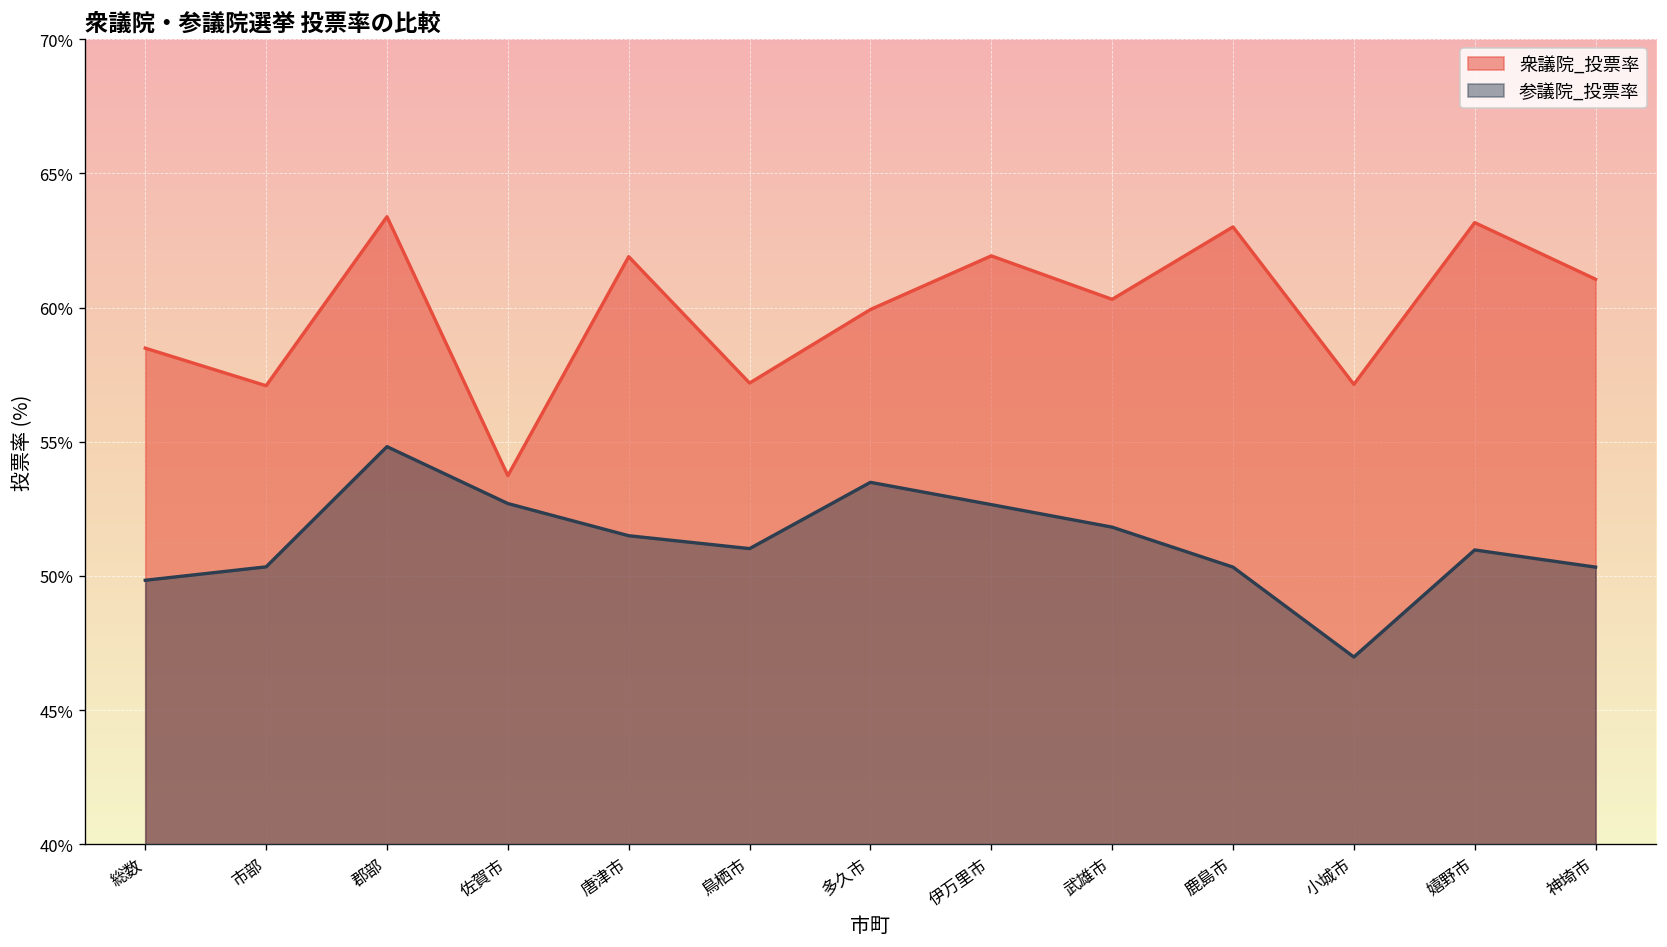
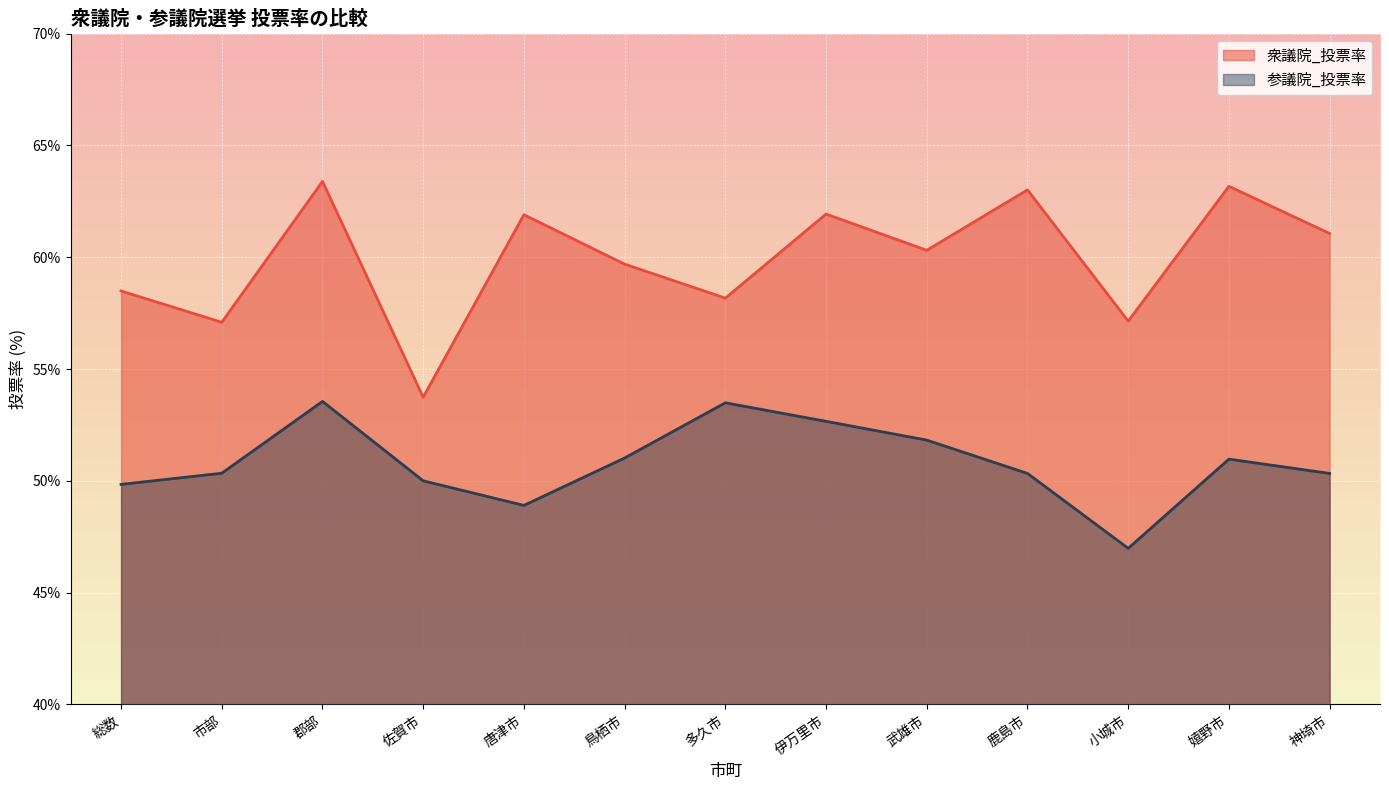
  {
    "衆議院_投票率": {
      "総数": "58.5%",
      "市部": "57.1%",
      "郡部": "63.4%",
      "佐賀市": "53.7%",
      "唐津市": "61.9%",
-     "鳥栖市": "57.2%",
-     "多久市": "59.9%",
+     "鳥栖市": "59.7%",
+     "多久市": "58.2%",
      "伊万里市": "61.9%",
      "武雄市": "60.3%",
      "鹿島市": "63.0%",
      "小城市": "57.1%",
      "嬉野市": "63.2%",
      "神埼市": "61.1%"
    },
    "参議院_投票率": {
      "総数": "49.8%",
      "市部": "50.3%",
-     "郡部": "54.8%",
-     "佐賀市": "52.7%",
-     "唐津市": "51.5%",
+     "郡部": "53.6%",
+     "佐賀市": "50.0%",
+     "唐津市": "48.9%",
      "鳥栖市": "51.0%",
      "多久市": "53.5%",
      "伊万里市": "52.7%",
      "武雄市": "51.8%",
      "鹿島市": "50.3%",
      "小城市": "47.0%",
      "嬉野市": "51.0%",
      "神埼市": "50.3%"
    }
  }
